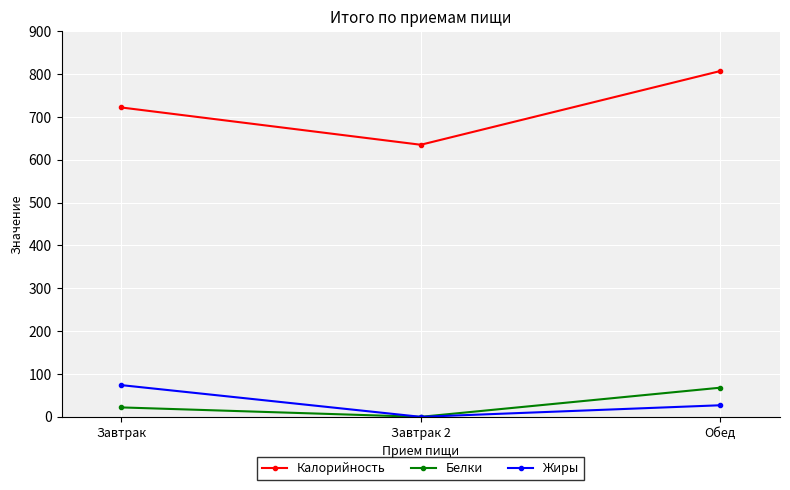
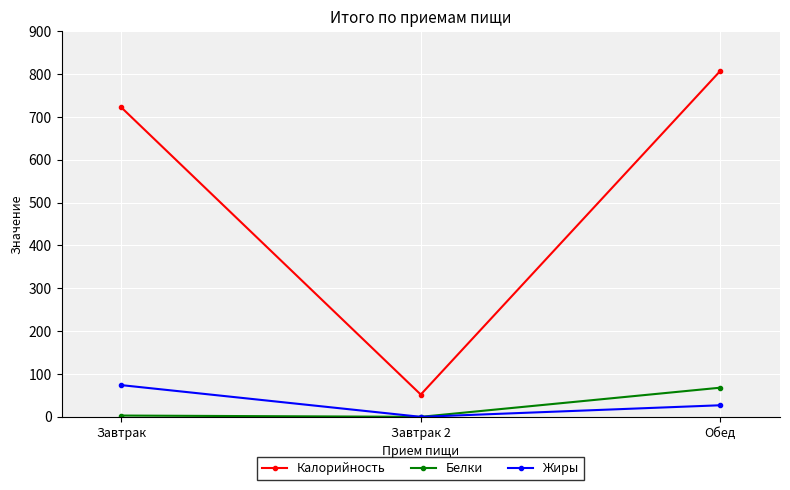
  {
    "Калорийность": {
      "Завтрак": 720,
-     "Завтрак 2": 640,
+     "Завтрак 2": 50,
      "Обед": 810
    },
    "Белки": {
-     "Завтрак": 20,
+     "Завтрак": 0,
      "Обед": 70
    },
    "Жиры": {
      "Завтрак": 70,
      "Обед": 30
    }
  }
